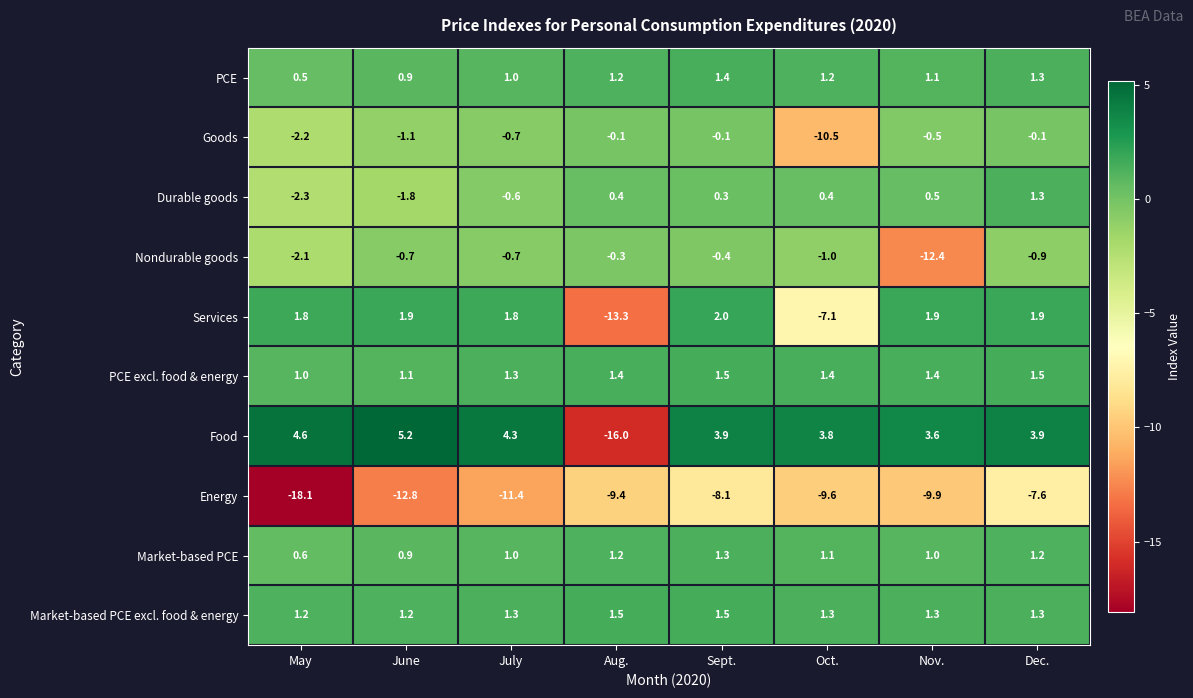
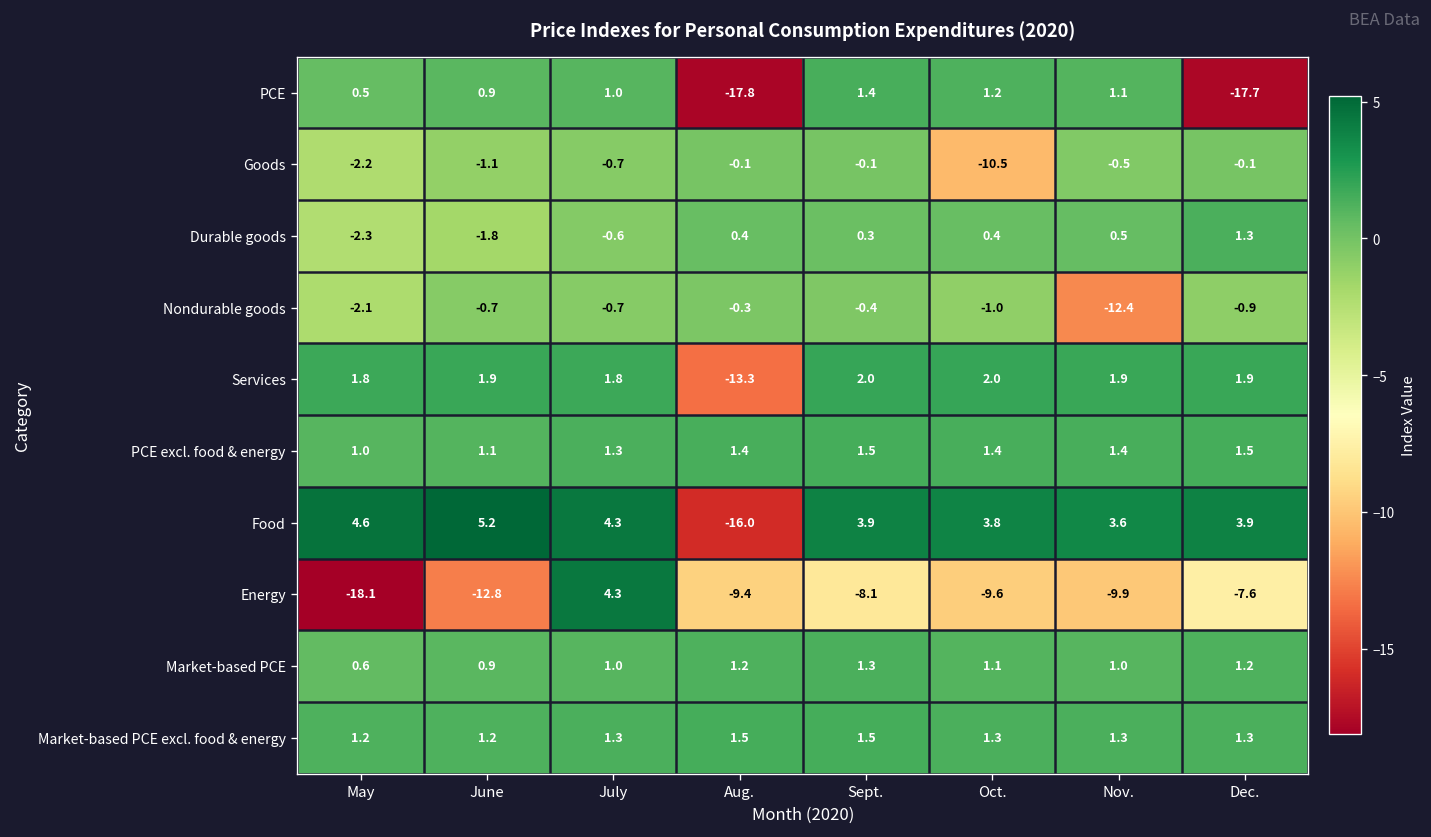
  {
    "PCE": {
      "May": 0.5,
      "June": 0.9,
      "July": 1.0,
-     "Aug.": 1.2,
+     "Aug.": -17.8,
      "Sept.": 1.4,
      "Oct.": 1.2,
      "Nov.": 1.1,
-     "Dec.": 1.3
+     "Dec.": -17.7
    },
    "Goods": {
      "May": -2.2,
      "June": -1.1,
      "July": -0.7,
      "Aug.": -0.1,
      "Sept.": -0.1,
      "Oct.": -10.5,
      "Nov.": -0.5,
      "Dec.": -0.1
    },
    "Durable goods": {
      "May": -2.3,
      "June": -1.8,
      "July": -0.6,
      "Aug.": 0.4,
      "Sept.": 0.3,
      "Oct.": 0.4,
      "Nov.": 0.5,
      "Dec.": 1.3
    },
    "Nondurable goods": {
      "May": -2.1,
      "June": -0.7,
      "July": -0.7,
      "Aug.": -0.3,
      "Sept.": -0.4,
      "Oct.": -1.0,
      "Nov.": -12.4,
      "Dec.": -0.9
    },
    "Services": {
      "May": 1.8,
      "June": 1.9,
      "July": 1.8,
      "Aug.": -13.3,
      "Sept.": 2.0,
-     "Oct.": -7.1,
+     "Oct.": 2.0,
      "Nov.": 1.9,
      "Dec.": 1.9
    },
    "PCE excl. food & energy": {
      "May": 1.0,
      "June": 1.1,
      "July": 1.3,
      "Aug.": 1.4,
      "Sept.": 1.5,
      "Oct.": 1.4,
      "Nov.": 1.4,
      "Dec.": 1.5
    },
    "Food": {
      "May": 4.6,
      "June": 5.2,
      "July": 4.3,
      "Aug.": -16.0,
      "Sept.": 3.9,
      "Oct.": 3.8,
      "Nov.": 3.6,
      "Dec.": 3.9
    },
    "Energy": {
      "May": -18.1,
      "June": -12.8,
-     "July": -11.4,
+     "July": 4.3,
      "Aug.": -9.4,
      "Sept.": -8.1,
      "Oct.": -9.6,
      "Nov.": -9.9,
      "Dec.": -7.6
    },
    "Market-based PCE": {
      "May": 0.6,
      "June": 0.9,
      "July": 1.0,
      "Aug.": 1.2,
      "Sept.": 1.3,
      "Oct.": 1.1,
      "Nov.": 1.0,
      "Dec.": 1.2
    },
    "Market-based PCE excl. food & energy": {
      "May": 1.2,
      "June": 1.2,
      "July": 1.3,
      "Aug.": 1.5,
      "Sept.": 1.5,
      "Oct.": 1.3,
      "Nov.": 1.3,
      "Dec.": 1.3
    }
  }
